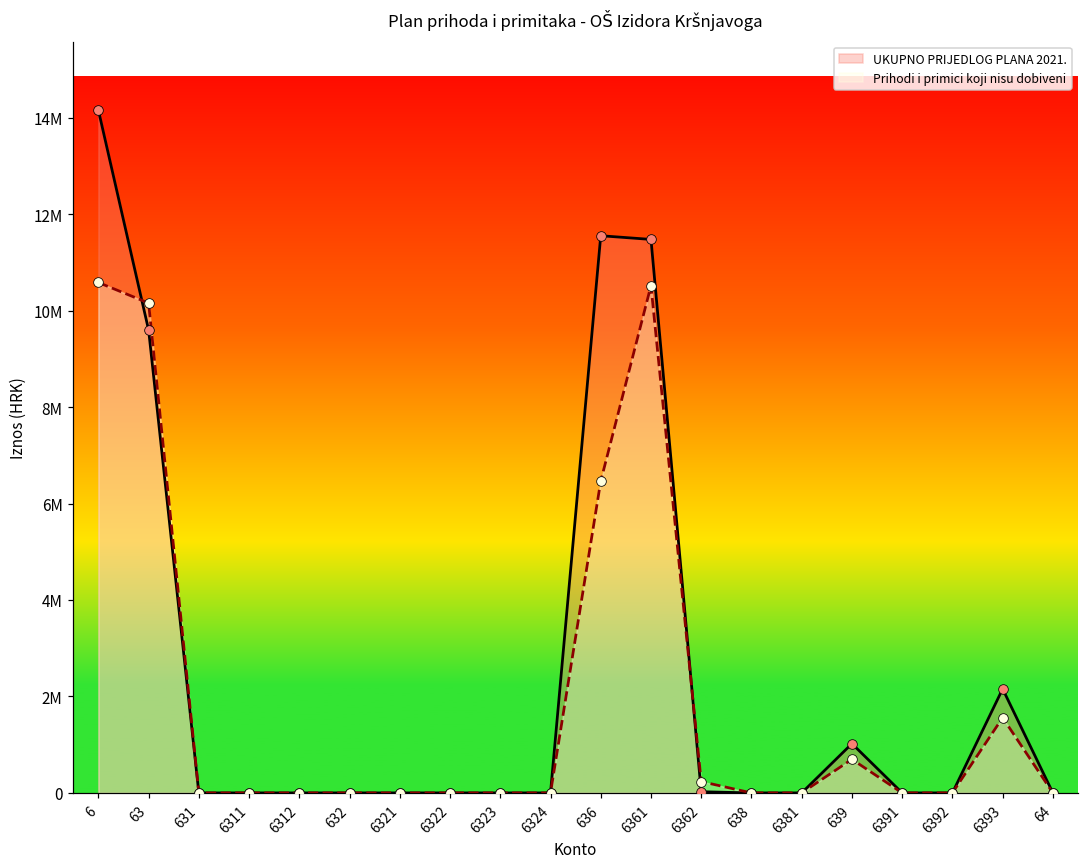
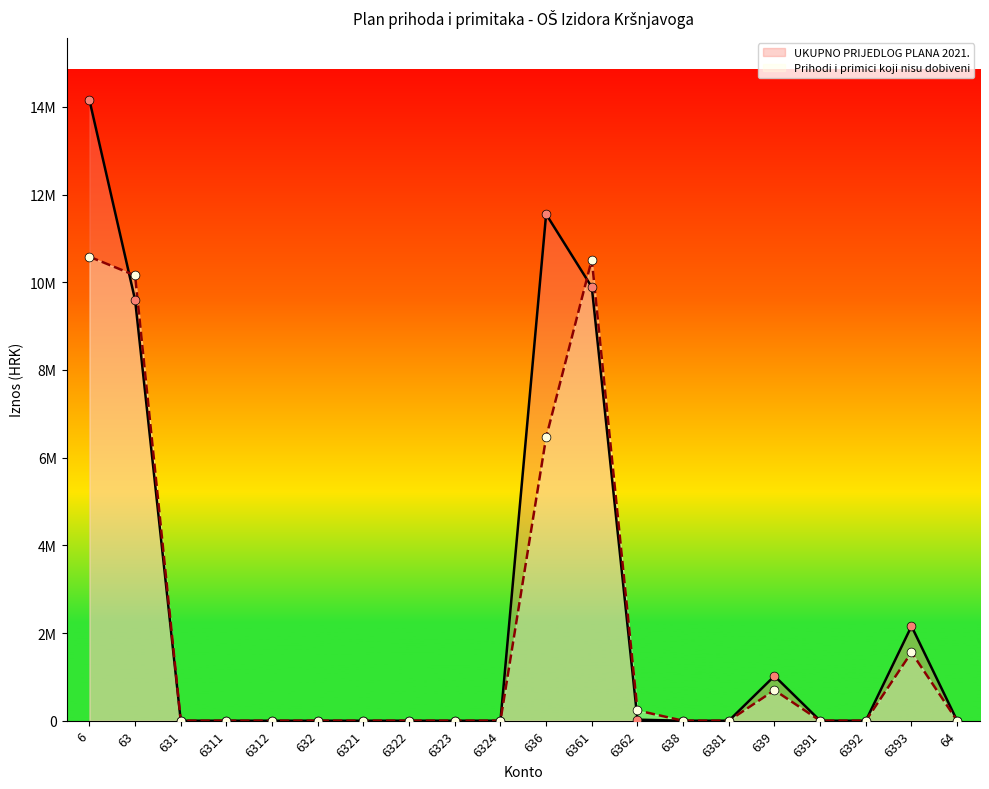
  {
    "UKUPNO PRIJEDLOG PLANA 2021.": {
      "6": 14200000,
      "63": 9600000,
      "636": 11600000,
-     "6361": 11500000,
+     "6361": 9900000,
      "6362": 0,
      "639": 1000000,
      "6393": 2200000
    },
    "Prihodi i primici koji nisu dobiveni": {
      "6": 10600000,
      "63": 10200000,
      "636": 6500000,
      "6361": 10500000,
      "6362": 200000,
      "639": 700000,
      "6393": 1600000
    }
  }
